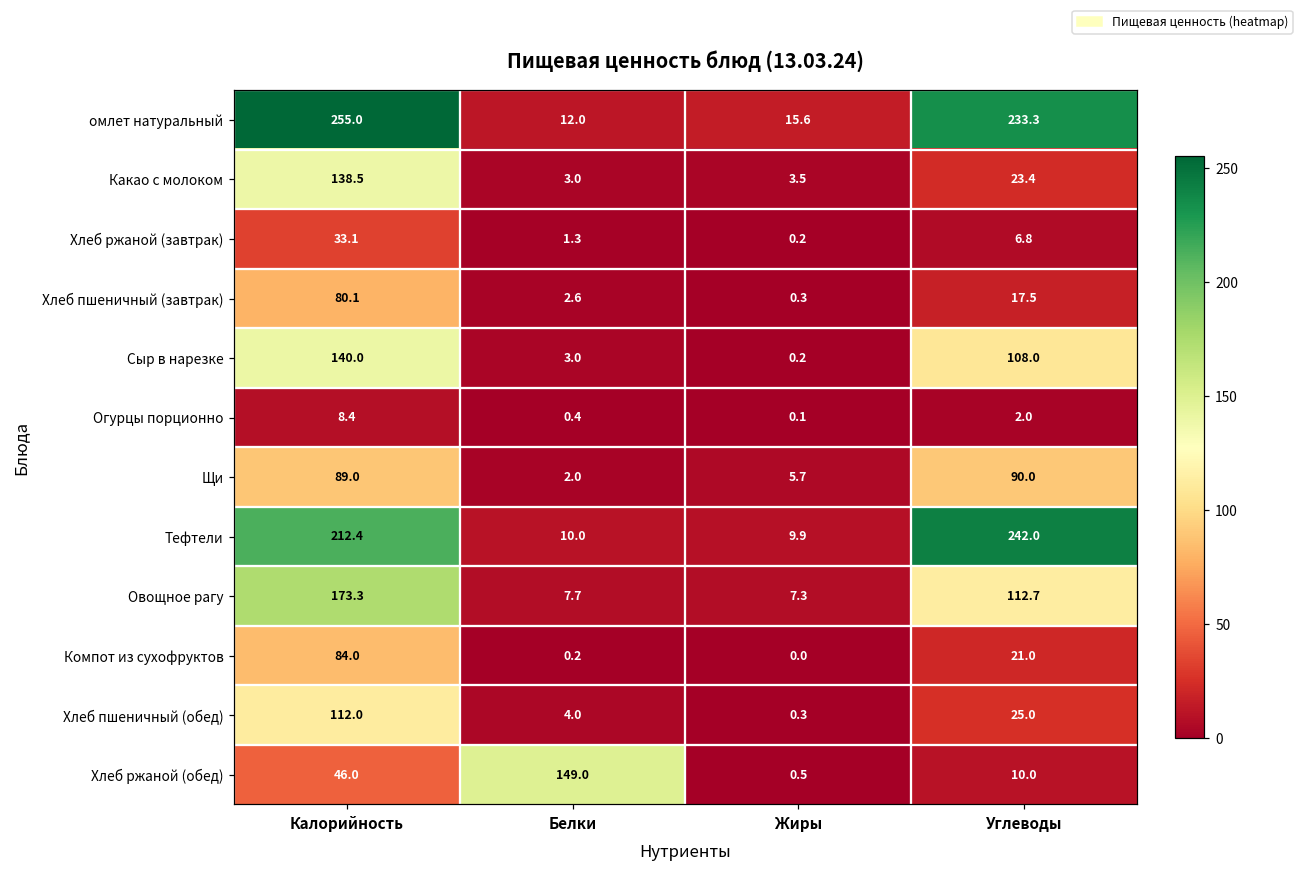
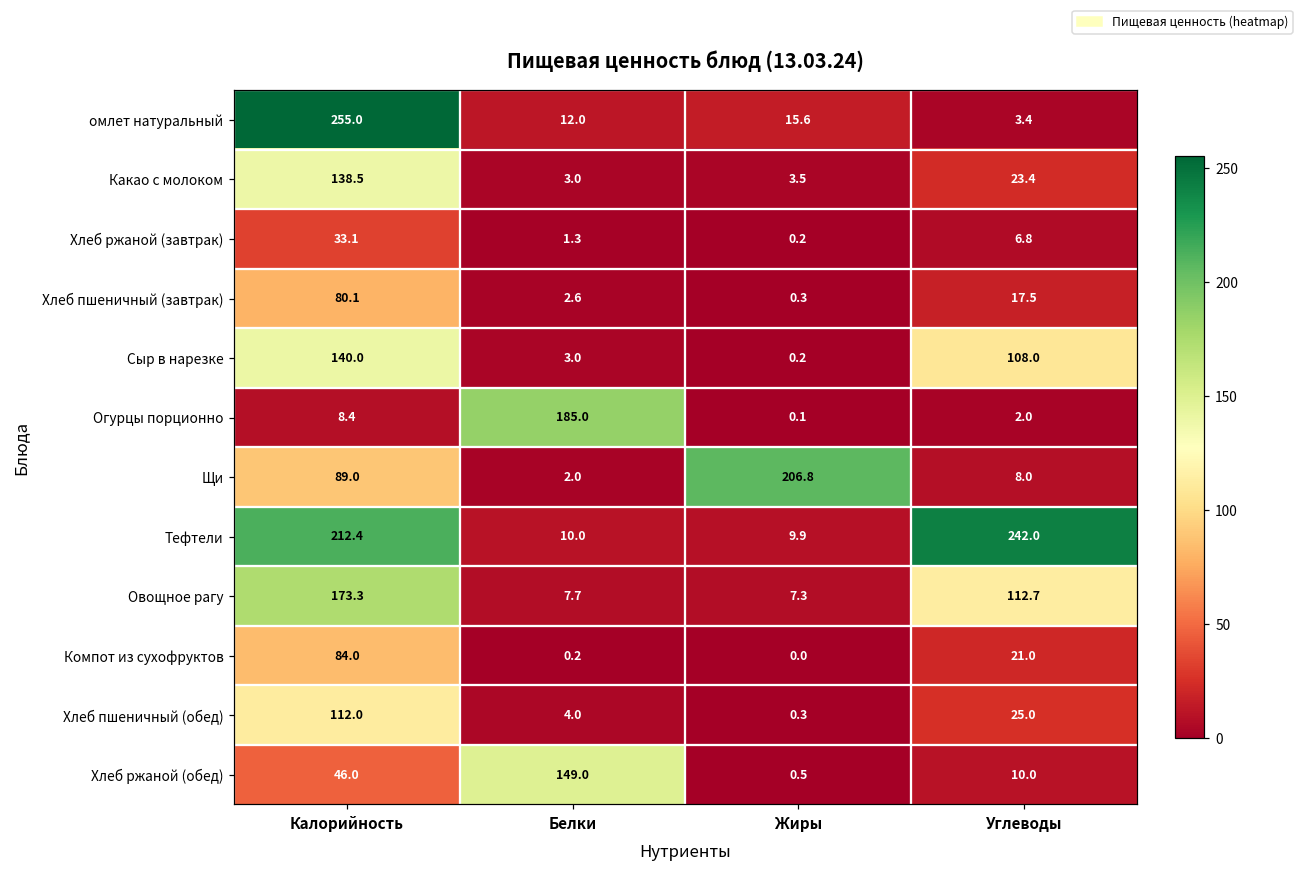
  {
    "омлет натуральный": {
      "Калорийность": 255.0,
      "Белки": 12.0,
      "Жиры": 15.6,
-     "Углеводы": 233.3
+     "Углеводы": 3.4
    },
    "Какао с молоком": {
      "Калорийность": 138.5,
      "Белки": 3.0,
      "Жиры": 3.5,
      "Углеводы": 23.4
    },
    "Хлеб ржаной (завтрак)": {
      "Калорийность": 33.1,
      "Белки": 1.3,
      "Жиры": 0.2,
      "Углеводы": 6.8
    },
    "Хлеб пшеничный (завтрак)": {
      "Калорийность": 80.1,
      "Белки": 2.6,
      "Жиры": 0.3,
      "Углеводы": 17.5
    },
    "Сыр в нарезке": {
      "Калорийность": 140.0,
      "Белки": 3.0,
      "Жиры": 0.2,
      "Углеводы": 108.0
    },
    "Огурцы порционно": {
      "Калорийность": 8.4,
-     "Белки": 0.4,
+     "Белки": 185.0,
      "Жиры": 0.1,
      "Углеводы": 2.0
    },
    "Щи": {
      "Калорийность": 89.0,
      "Белки": 2.0,
-     "Жиры": 5.7,
-     "Углеводы": 90.0
+     "Жиры": 206.8,
+     "Углеводы": 8.0
    },
    "Тефтели": {
      "Калорийность": 212.4,
      "Белки": 10.0,
      "Жиры": 9.9,
      "Углеводы": 242.0
    },
    "Овощное рагу": {
      "Калорийность": 173.3,
      "Белки": 7.7,
      "Жиры": 7.3,
      "Углеводы": 112.7
    },
    "Компот из сухофруктов": {
      "Калорийность": 84.0,
      "Белки": 0.2,
      "Жиры": 0.0,
      "Углеводы": 21.0
    },
    "Хлеб пшеничный (обед)": {
      "Калорийность": 112.0,
      "Белки": 4.0,
      "Жиры": 0.3,
      "Углеводы": 25.0
    },
    "Хлеб ржаной (обед)": {
      "Калорийность": 46.0,
      "Белки": 149.0,
      "Жиры": 0.5,
      "Углеводы": 10.0
    }
  }
